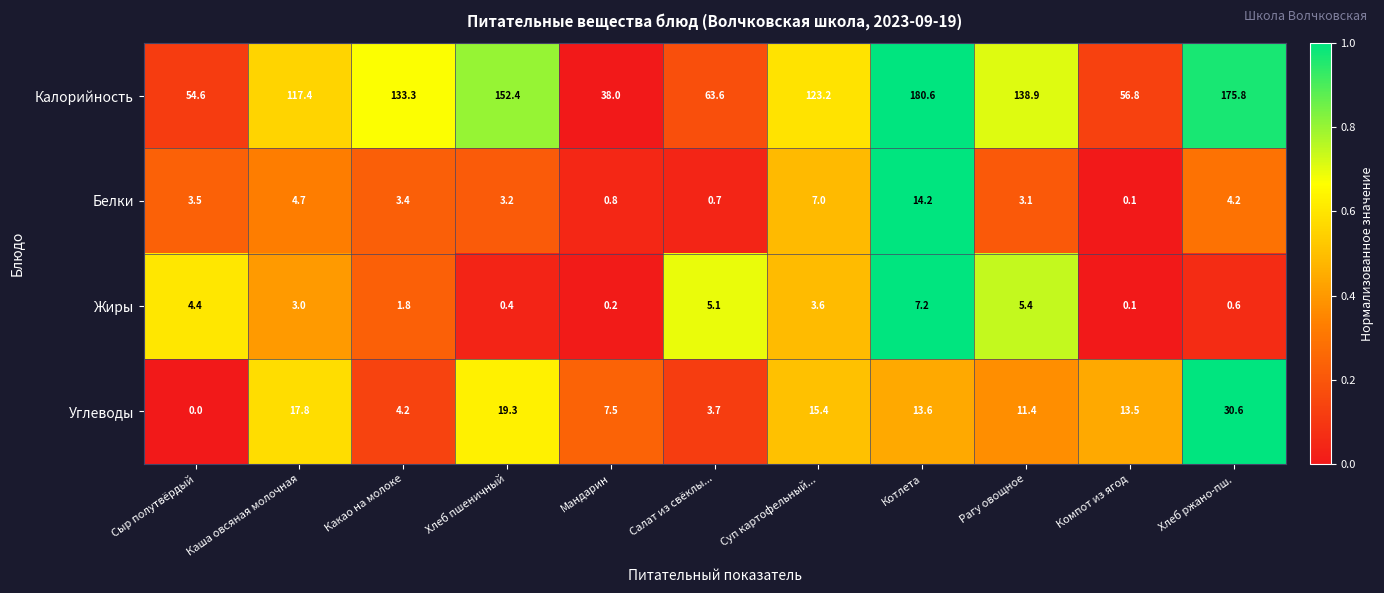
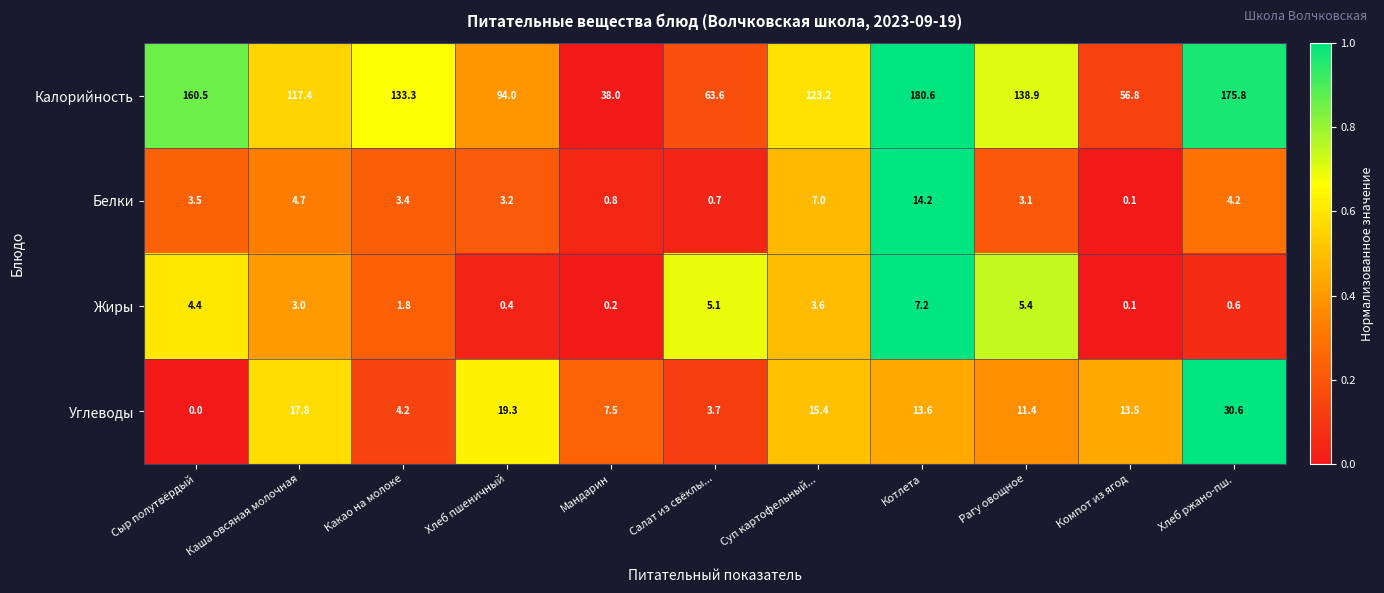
  {
    "Калорийность": {
-     "Сыр полутвёрдый": 54.6,
+     "Сыр полутвёрдый": 160.5,
      "Каша овсяная молочная": 117.4,
      "Какао на молоке": 133.3,
-     "Хлеб пшеничный": 152.4,
+     "Хлеб пшеничный": 94.0,
      "Мандарин": 38.0,
      "Салат из свёклы...": 63.6,
      "Суп картофельный...": 123.2,
      "Котлета": 180.6,
      "Рагу овощное": 138.9,
      "Компот из ягод": 56.8,
      "Хлеб ржано-пш.": 175.8
    },
    "Белки": {
      "Сыр полутвёрдый": 3.5,
      "Каша овсяная молочная": 4.7,
      "Какао на молоке": 3.4,
      "Хлеб пшеничный": 3.2,
      "Мандарин": 0.8,
      "Салат из свёклы...": 0.7,
      "Суп картофельный...": 7.0,
      "Котлета": 14.2,
      "Рагу овощное": 3.1,
      "Компот из ягод": 0.1,
      "Хлеб ржано-пш.": 4.2
    },
    "Жиры": {
      "Сыр полутвёрдый": 4.4,
      "Каша овсяная молочная": 3.0,
      "Какао на молоке": 1.8,
      "Хлеб пшеничный": 0.4,
      "Мандарин": 0.2,
      "Салат из свёклы...": 5.1,
      "Суп картофельный...": 3.6,
      "Котлета": 7.2,
      "Рагу овощное": 5.4,
      "Компот из ягод": 0.1,
      "Хлеб ржано-пш.": 0.6
    },
    "Углеводы": {
      "Сыр полутвёрдый": 0.0,
      "Каша овсяная молочная": 17.8,
      "Какао на молоке": 4.2,
      "Хлеб пшеничный": 19.3,
      "Мандарин": 7.5,
      "Салат из свёклы...": 3.7,
      "Суп картофельный...": 15.4,
      "Котлета": 13.6,
      "Рагу овощное": 11.4,
      "Компот из ягод": 13.5,
      "Хлеб ржано-пш.": 30.6
    }
  }
